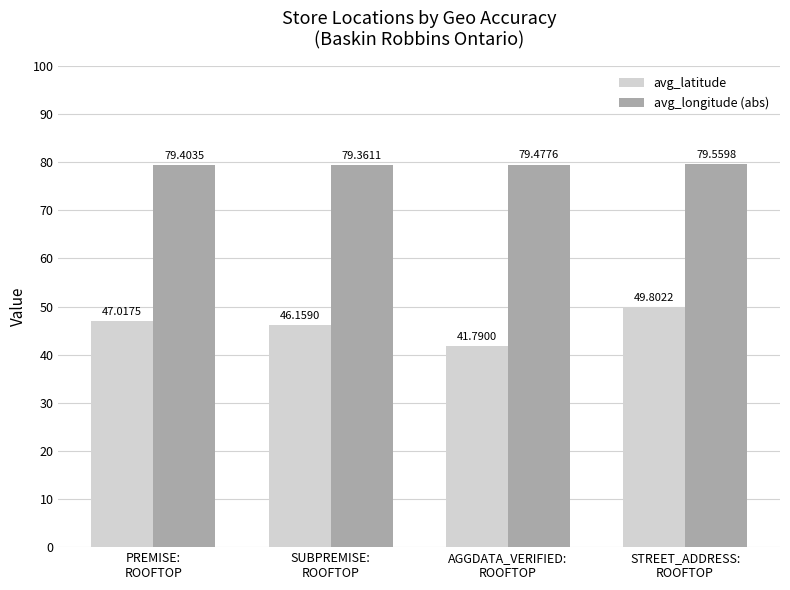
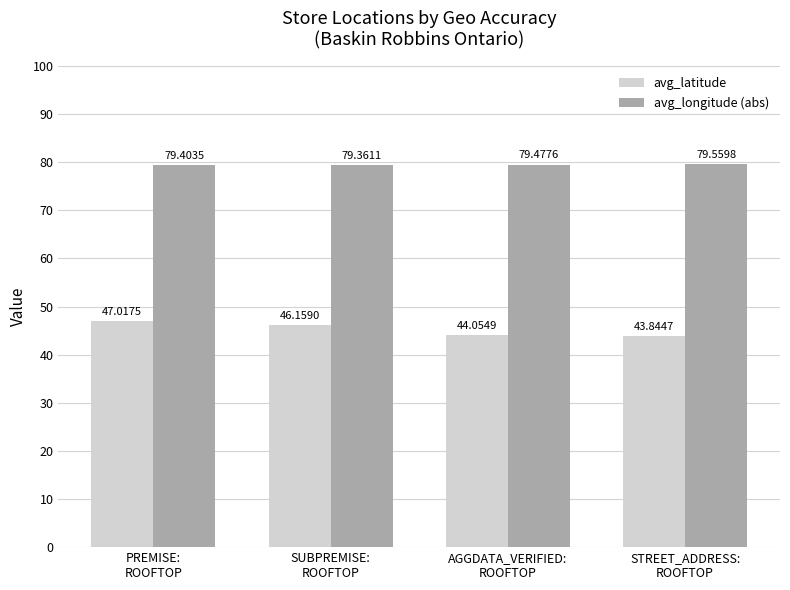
  {
    "avg_latitude": {
      "PREMISE: ROOFTOP": 47.0175,
      "SUBPREMISE: ROOFTOP": 46.1590,
-     "AGGDATA_VERIFIED: ROOFTOP": 41.7900,
-     "STREET_ADDRESS: ROOFTOP": 49.8022
+     "AGGDATA_VERIFIED: ROOFTOP": 44.0549,
+     "STREET_ADDRESS: ROOFTOP": 43.8447
    },
    "avg_longitude (abs)": {
      "PREMISE: ROOFTOP": 79.4035,
      "SUBPREMISE: ROOFTOP": 79.3611,
      "AGGDATA_VERIFIED: ROOFTOP": 79.4776,
      "STREET_ADDRESS: ROOFTOP": 79.5598
    }
  }
